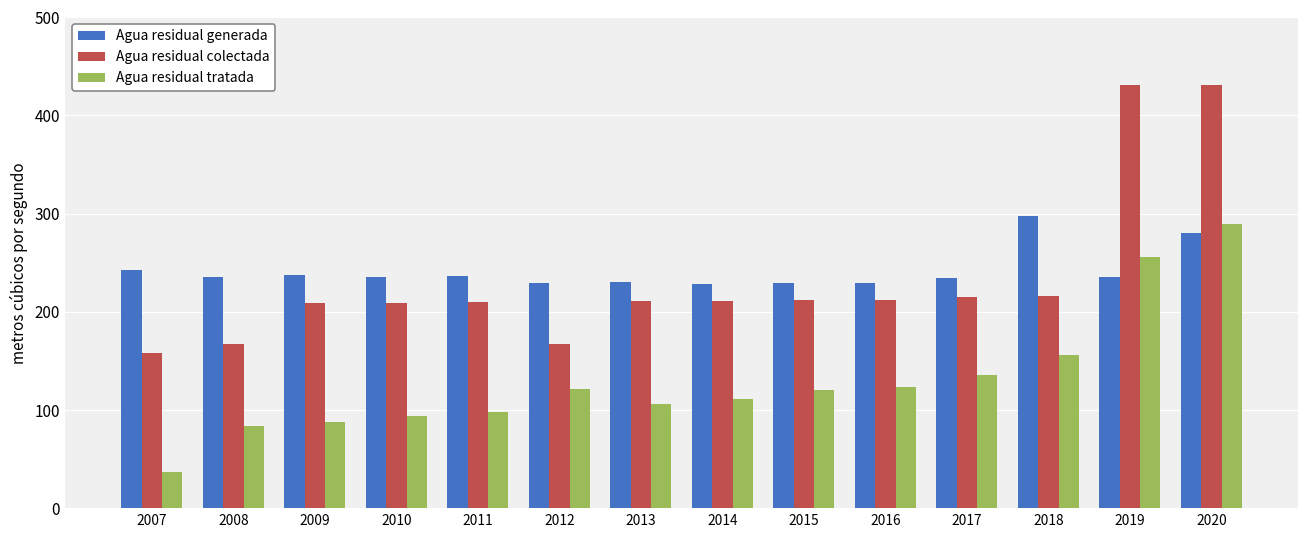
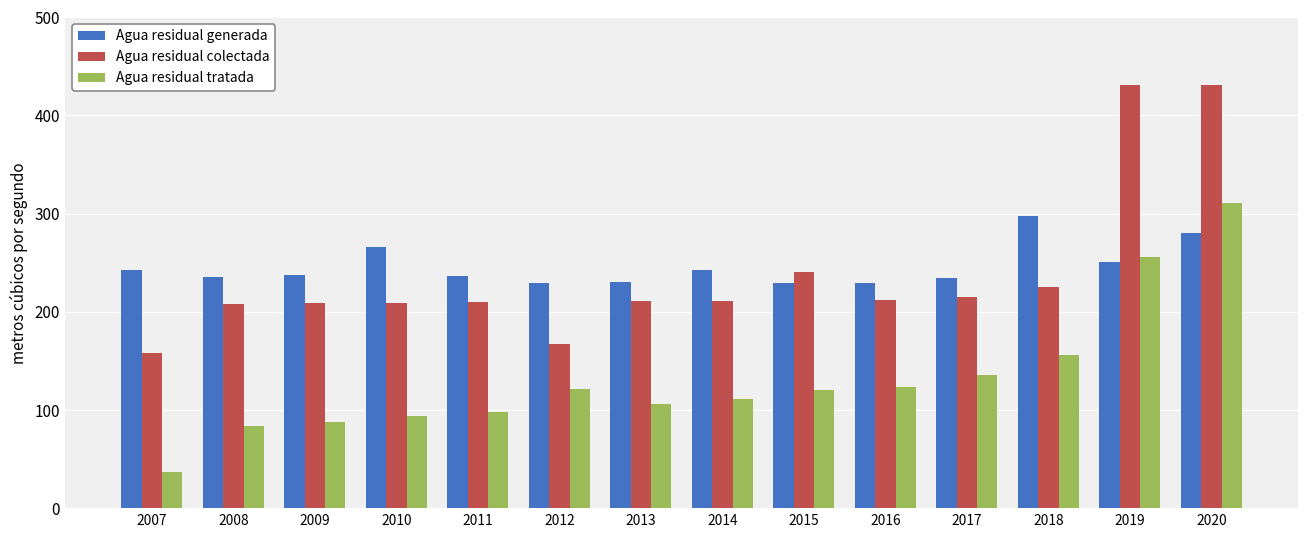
  {
    "Agua residual generada": {
      "2007": 240,
      "2008": 240,
      "2009": 240,
-     "2010": 240,
+     "2010": 270,
      "2011": 240,
      "2012": 230,
      "2013": 230,
-     "2014": 230,
+     "2014": 240,
      "2015": 230,
      "2016": 230,
      "2017": 230,
      "2018": 300,
-     "2019": 240,
+     "2019": 250,
      "2020": 280
    },
    "Agua residual colectada": {
      "2007": 160,
-     "2008": 170,
+     "2008": 210,
      "2009": 210,
      "2010": 210,
      "2011": 210,
      "2012": 170,
      "2013": 210,
      "2014": 210,
-     "2015": 210,
+     "2015": 240,
      "2016": 210,
      "2017": 220,
-     "2018": 216,
+     "2018": 225,
      "2019": 430,
      "2020": 430
    },
    "Agua residual tratada": {
      "2007": 40,
      "2008": 80,
      "2009": 90,
      "2010": 90,
      "2011": 100,
      "2012": 120,
      "2013": 110,
      "2014": 110,
      "2015": 120,
      "2016": 120,
      "2017": 140,
      "2018": 160,
      "2019": 260,
-     "2020": 290
+     "2020": 310
    }
  }
